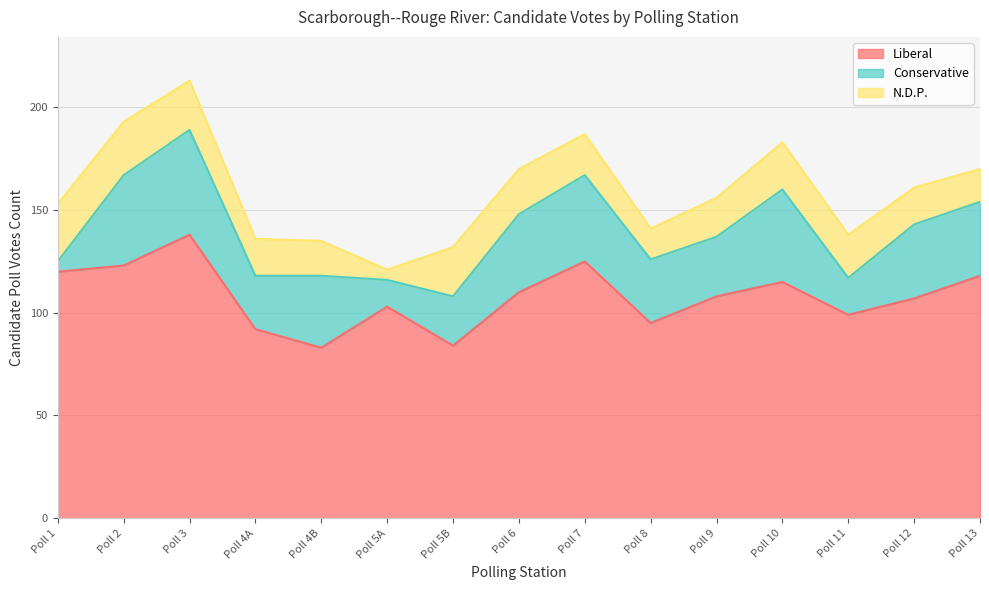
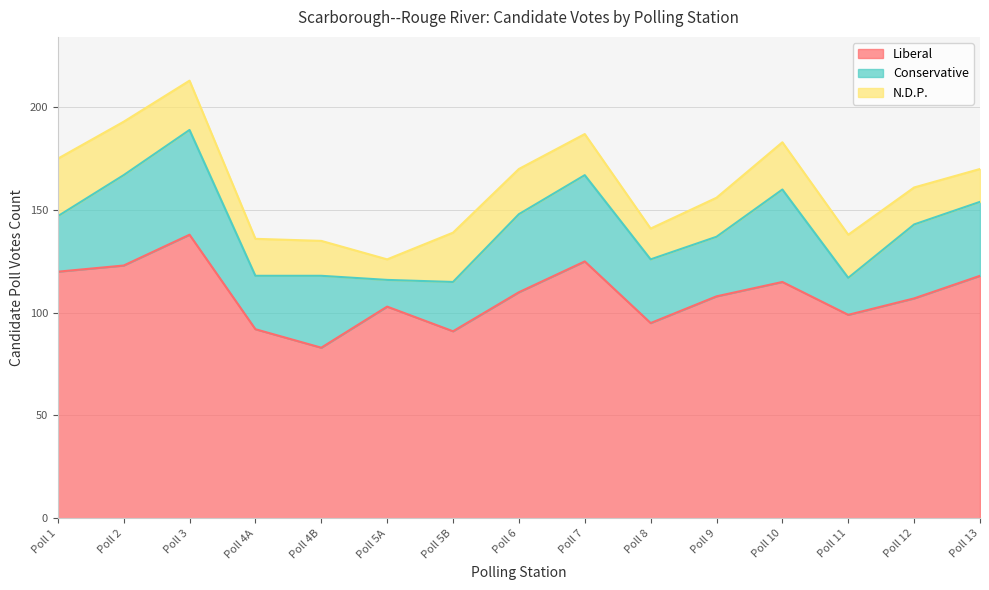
  {
    "Liberal": {
      "Poll 1": 120,
      "Poll 2": 123,
      "Poll 3": 138,
      "Poll 4A": 92,
      "Poll 4B": 83,
      "Poll 5A": 103,
-     "Poll 5B": 84,
+     "Poll 5B": 91,
      "Poll 6": 110,
      "Poll 7": 125,
      "Poll 8": 95,
      "Poll 9": 108,
      "Poll 10": 115,
      "Poll 11": 99,
      "Poll 12": 107,
      "Poll 13": 118
    },
    "Conservative": {
-     "Poll 1": 5,
+     "Poll 1": 27,
      "Poll 2": 44,
      "Poll 3": 51,
      "Poll 4A": 26,
      "Poll 4B": 35,
      "Poll 5A": 13,
      "Poll 5B": 24,
      "Poll 6": 38,
      "Poll 7": 42,
      "Poll 8": 31,
      "Poll 9": 29,
      "Poll 10": 45,
      "Poll 11": 18,
      "Poll 12": 36,
      "Poll 13": 36
    },
    "N.D.P.": {
      "Poll 1": 28,
      "Poll 2": 26,
      "Poll 3": 24,
      "Poll 4A": 18,
      "Poll 4B": 17,
-     "Poll 5A": 5,
+     "Poll 5A": 10,
      "Poll 5B": 24,
      "Poll 6": 22,
      "Poll 7": 20,
      "Poll 8": 15,
      "Poll 9": 19,
      "Poll 10": 23,
      "Poll 11": 21,
      "Poll 12": 18,
      "Poll 13": 16
    }
  }
